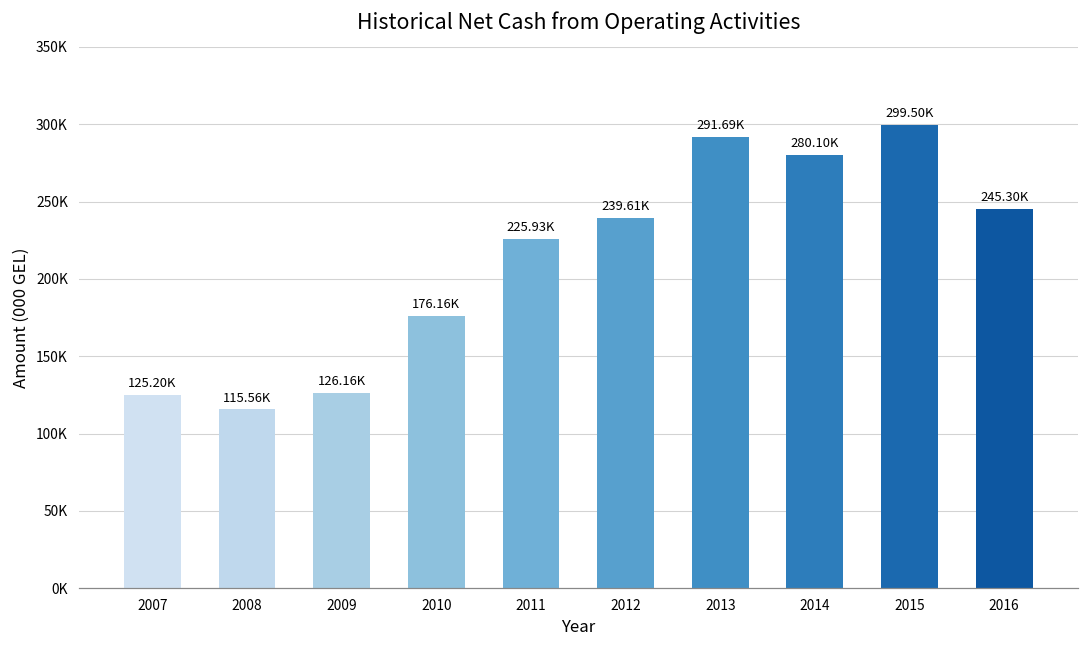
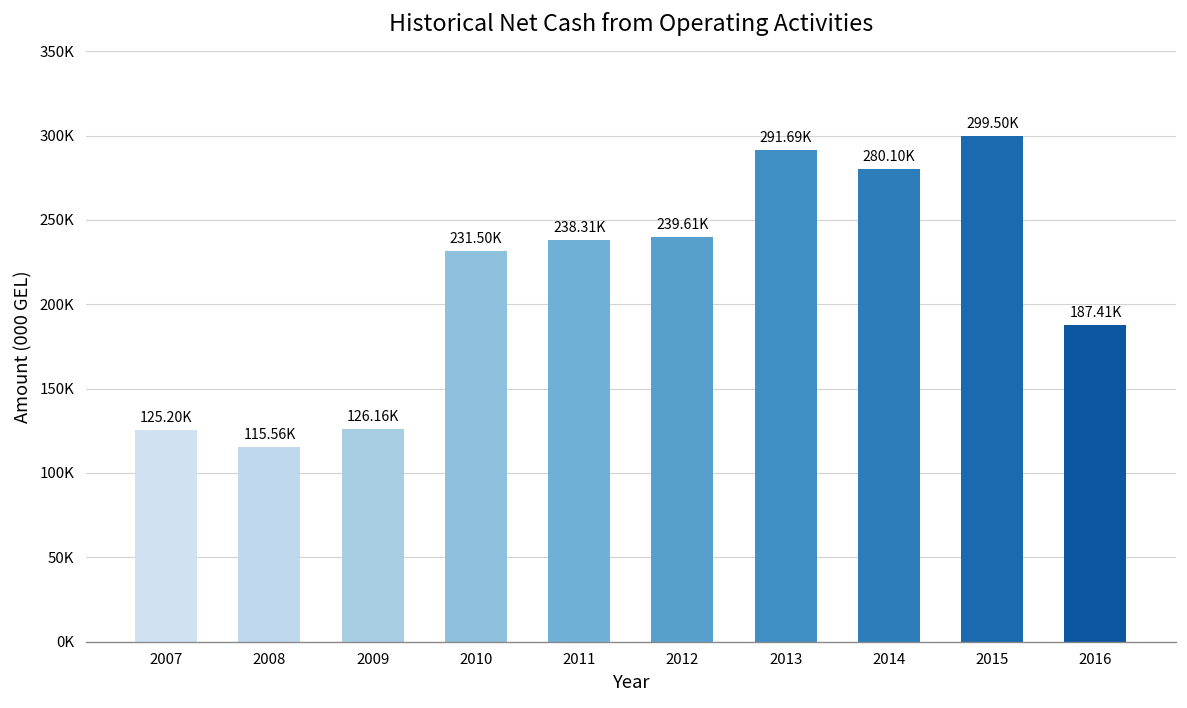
  {
    "2007": "125.20K",
    "2008": "115.56K",
    "2009": "126.16K",
-   "2010": "176.16K",
-   "2011": "225.93K",
+   "2010": "231.50K",
+   "2011": "238.31K",
    "2012": "239.61K",
    "2013": "291.69K",
    "2014": "280.10K",
    "2015": "299.50K",
-   "2016": "245.30K"
+   "2016": "187.41K"
  }
